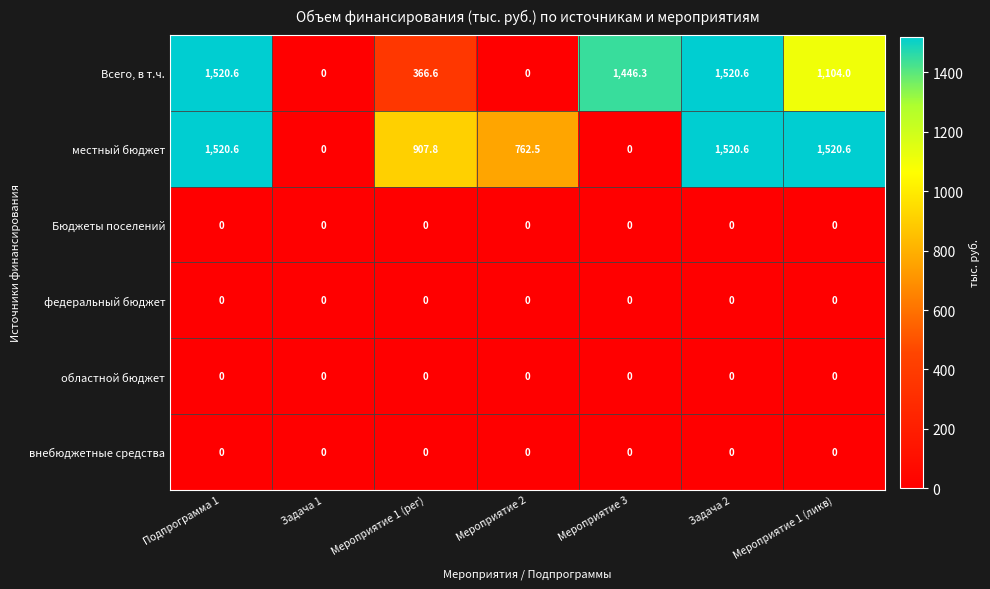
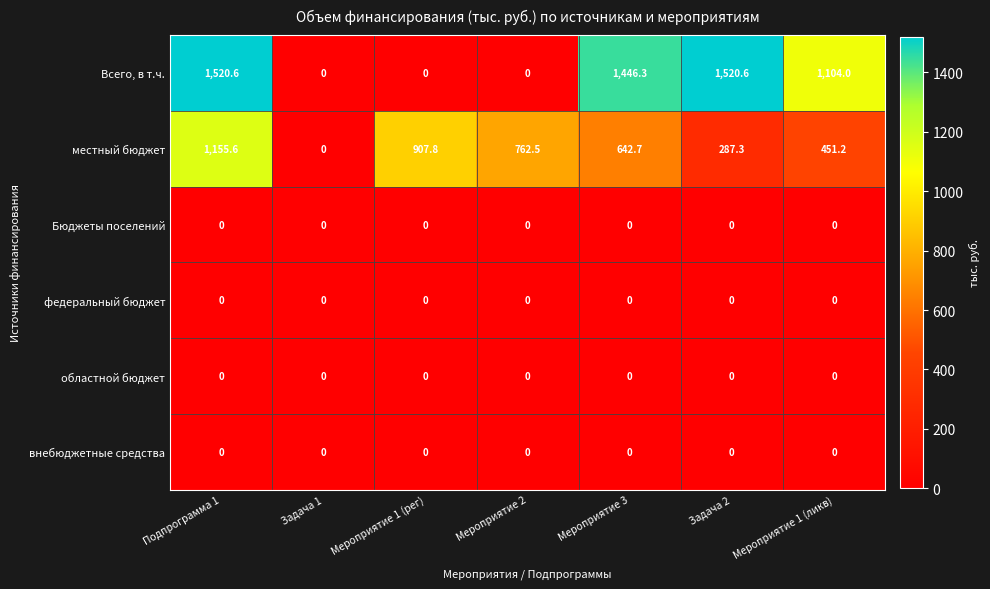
  {
    "Всего, в т.ч.": {
      "Подпрограмма 1": "1,520.6",
      "Задача 1": "0",
-     "Мероприятие 1 (рег)": "366.6",
+     "Мероприятие 1 (рег)": "0",
      "Мероприятие 2": "0",
      "Мероприятие 3": "1,446.3",
      "Задача 2": "1,520.6",
      "Мероприятие 1 (ликв)": "1,104.0"
    },
    "местный бюджет": {
-     "Подпрограмма 1": "1,520.6",
+     "Подпрограмма 1": "1,155.6",
      "Задача 1": "0",
      "Мероприятие 1 (рег)": "907.8",
      "Мероприятие 2": "762.5",
-     "Мероприятие 3": "0",
-     "Задача 2": "1,520.6",
-     "Мероприятие 1 (ликв)": "1,520.6"
+     "Мероприятие 3": "642.7",
+     "Задача 2": "287.3",
+     "Мероприятие 1 (ликв)": "451.2"
    },
    "Бюджеты поселений": {
      "Подпрограмма 1": "0",
      "Задача 1": "0",
      "Мероприятие 1 (рег)": "0",
      "Мероприятие 2": "0",
      "Мероприятие 3": "0",
      "Задача 2": "0",
      "Мероприятие 1 (ликв)": "0"
    },
    "федеральный бюджет": {
      "Подпрограмма 1": "0",
      "Задача 1": "0",
      "Мероприятие 1 (рег)": "0",
      "Мероприятие 2": "0",
      "Мероприятие 3": "0",
      "Задача 2": "0",
      "Мероприятие 1 (ликв)": "0"
    },
    "областной бюджет": {
      "Подпрограмма 1": "0",
      "Задача 1": "0",
      "Мероприятие 1 (рег)": "0",
      "Мероприятие 2": "0",
      "Мероприятие 3": "0",
      "Задача 2": "0",
      "Мероприятие 1 (ликв)": "0"
    },
    "внебюджетные средства": {
      "Подпрограмма 1": "0",
      "Задача 1": "0",
      "Мероприятие 1 (рег)": "0",
      "Мероприятие 2": "0",
      "Мероприятие 3": "0",
      "Задача 2": "0",
      "Мероприятие 1 (ликв)": "0"
    }
  }
